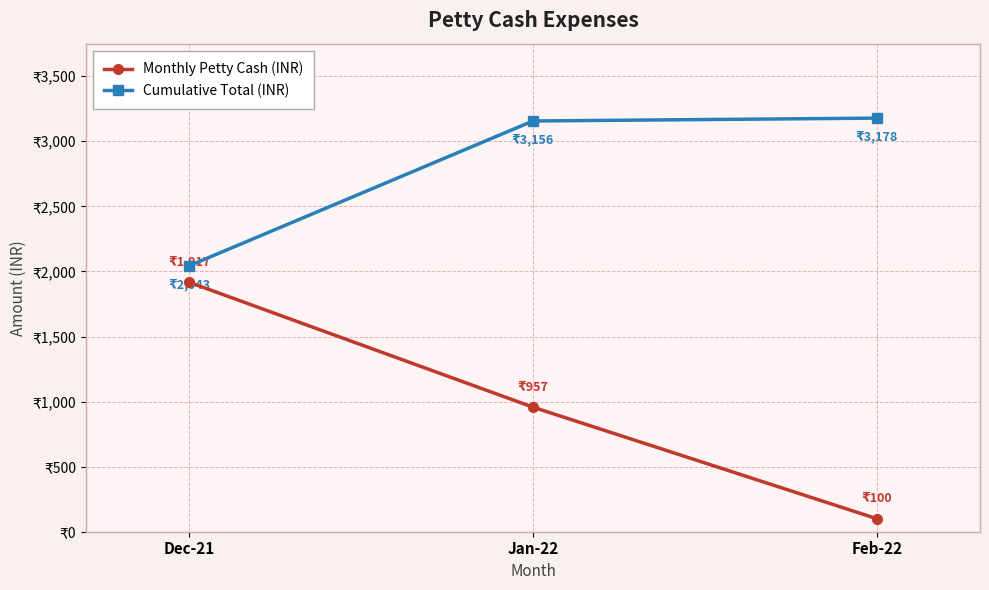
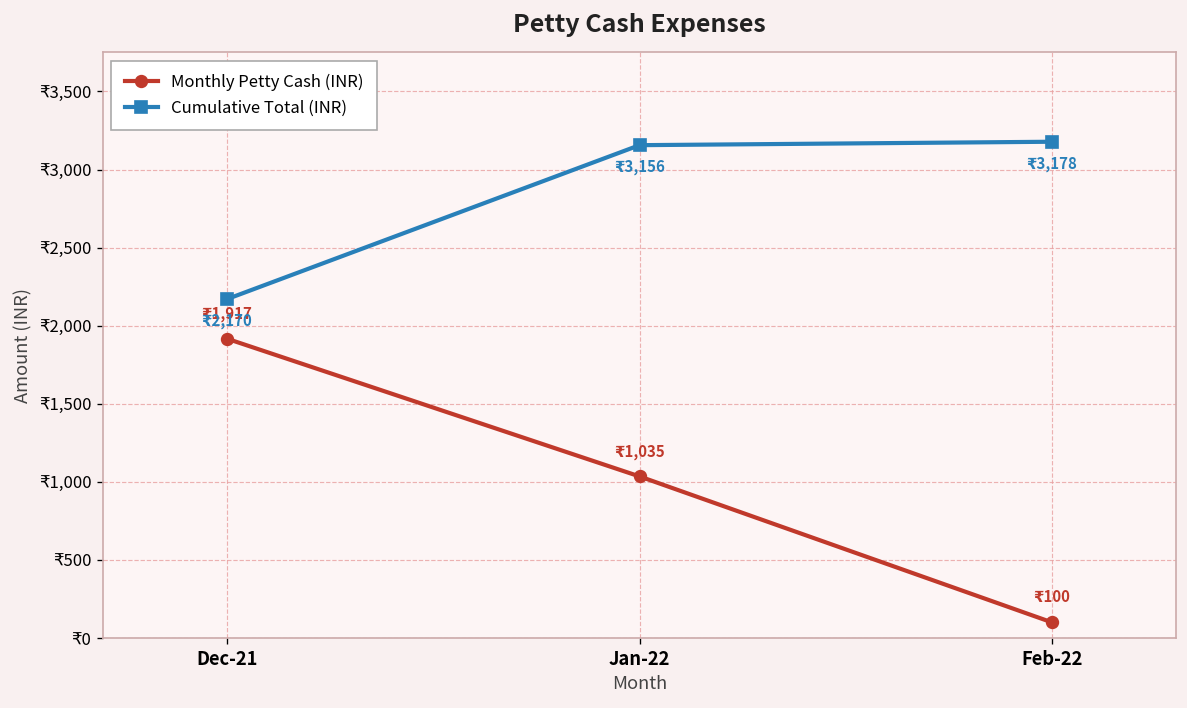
  {
    "Monthly Petty Cash (INR)": {
-     "Jan-22": "957",
+     "Jan-22": "1,035",
      "Feb-22": "100"
    },
    "Cumulative Total (INR)": {
-     "Dec-21": "2,043",
+     "Dec-21": "2,170",
      "Jan-22": "3,156",
      "Feb-22": "3,178"
    }
  }
